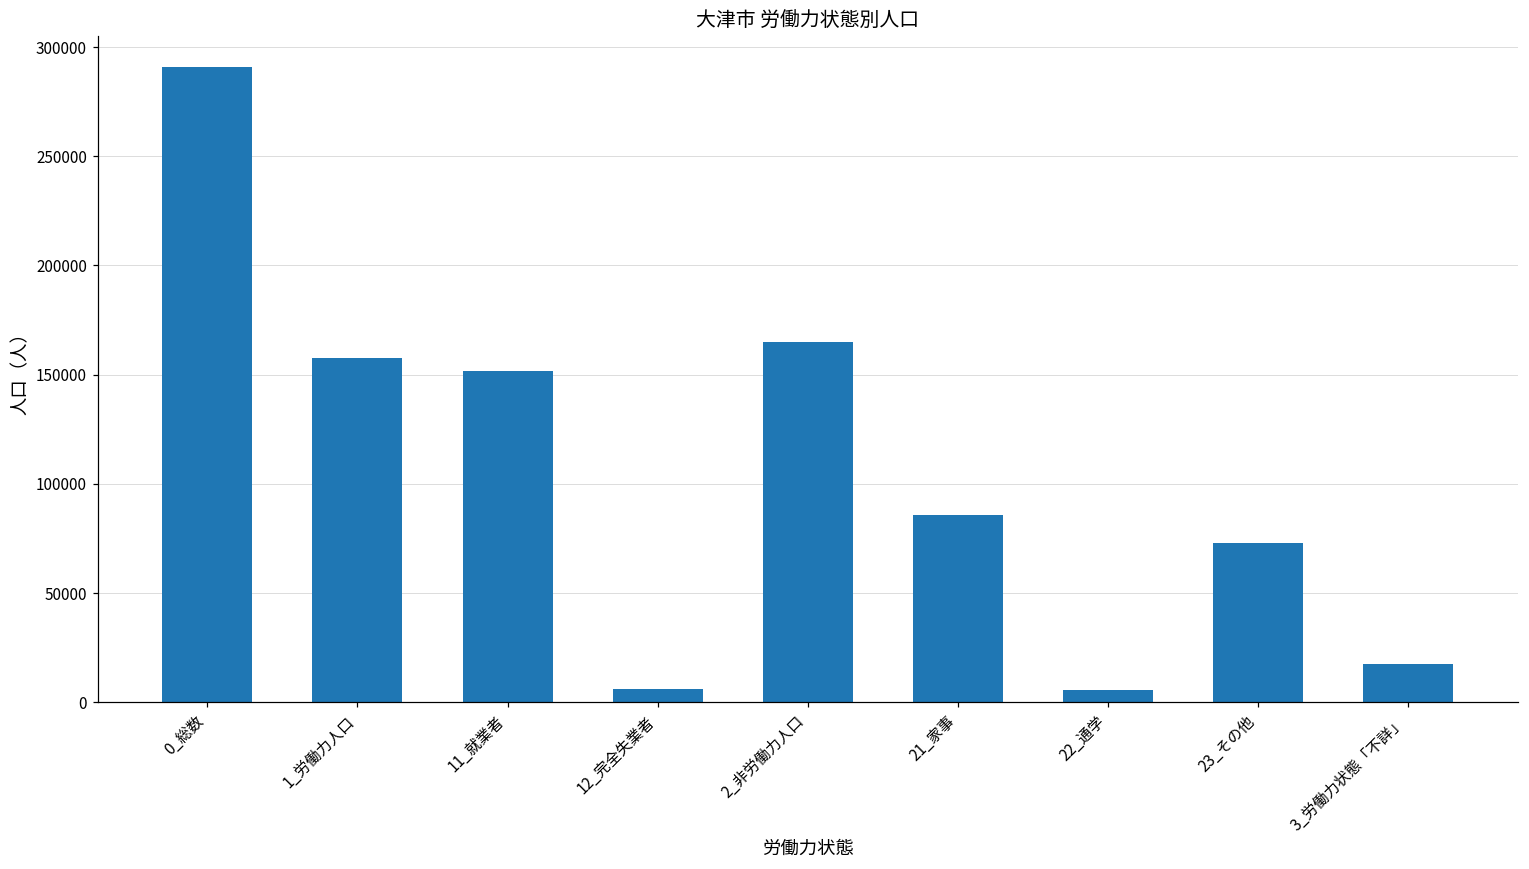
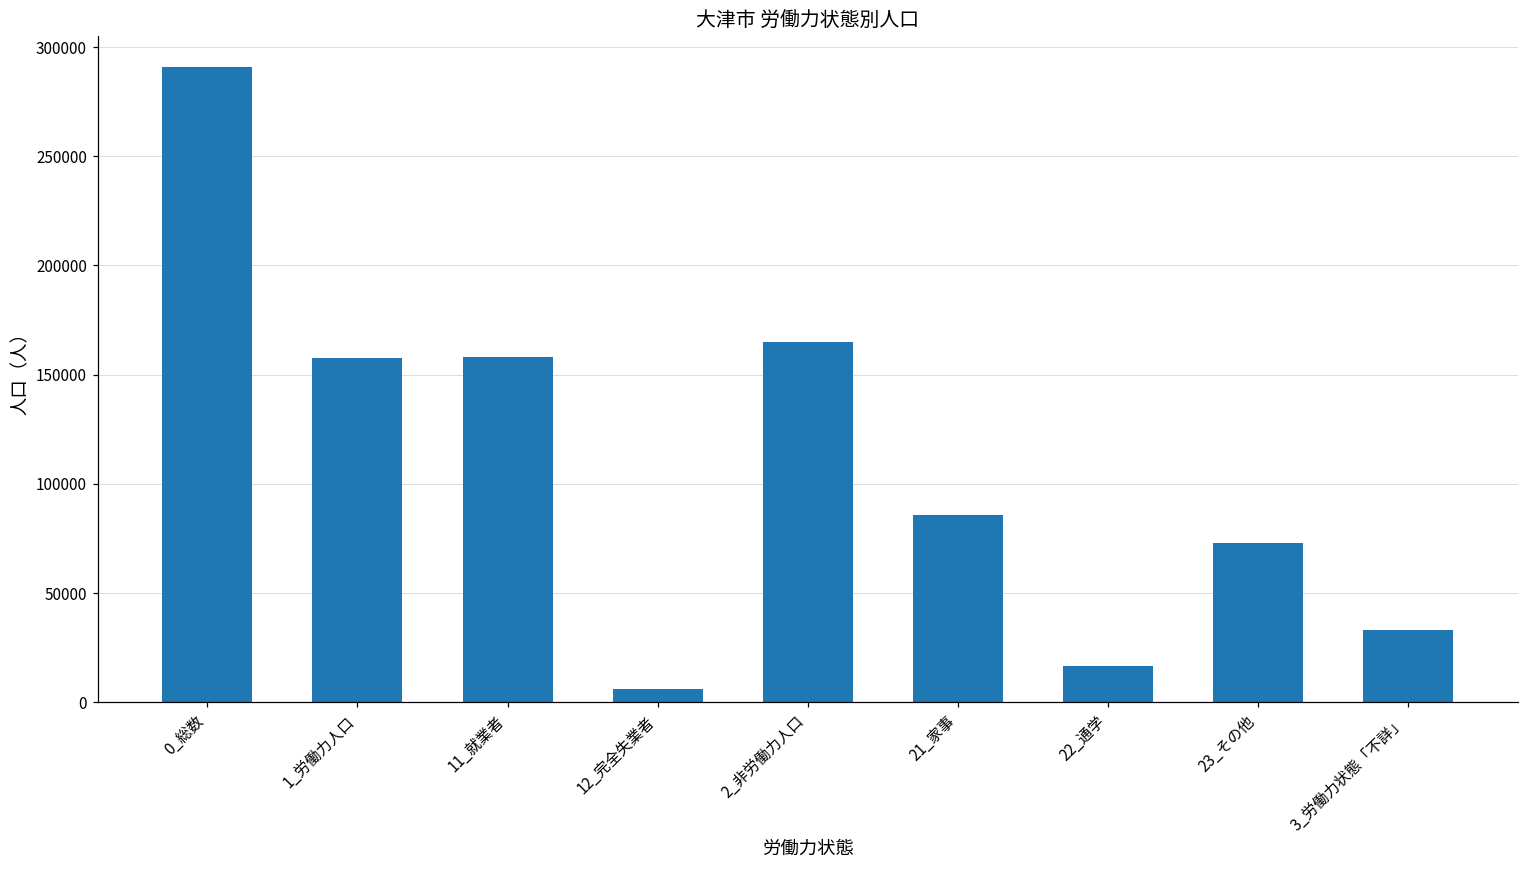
  {
    "0_総数": 291000,
    "1_労働力人口": 158000,
-   "11_就業者": 152000,
+   "11_就業者": 158000,
    "12_完全失業者": 6000,
    "2_非労働力人口": 165000,
    "21_家事": 86000,
-   "22_通学": 5000,
+   "22_通学": 17000,
    "23_その他": 73000,
-   "3_労働力状態「不詳」": 17000
+   "3_労働力状態「不詳」": 33000
  }
